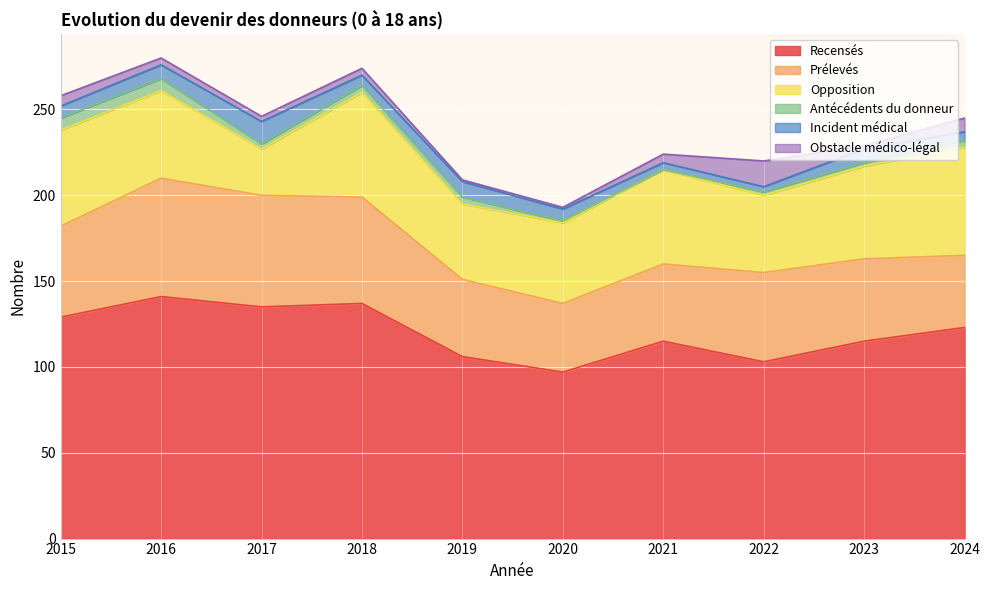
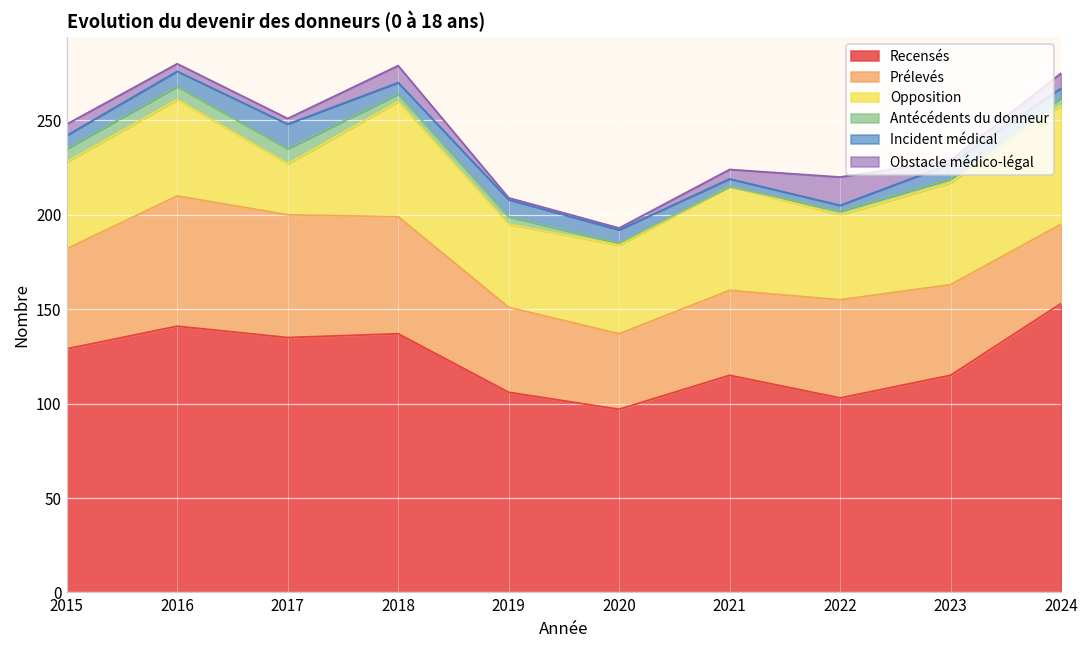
  {
    "Recensés": {
      "2015": 129,
      "2016": 141,
      "2017": 135,
      "2018": 137,
      "2019": 106,
      "2020": 97,
      "2021": 115,
      "2022": 103,
      "2023": 115,
-     "2024": 123
+     "2024": 153
    },
    "Prélevés": {
      "2015": 53,
      "2016": 69,
      "2017": 65,
      "2018": 62,
      "2019": 45,
      "2020": 40,
      "2021": 45,
      "2022": 52,
      "2023": 48,
      "2024": 42
    },
    "Opposition": {
-     "2015": 56,
+     "2015": 46,
      "2016": 51,
      "2017": 27,
      "2018": 61,
      "2019": 44,
      "2022": 45,
      "2023": 54,
      "2024": 63
    },
    "Antécédents du donneur": {
      "2015": 7,
      "2016": 7,
-     "2017": 3,
+     "2017": 8,
      "2018": 4,
      "2019": 4,
      "2022": 2,
      "2023": 2,
      "2024": 4
    },
    "Incident médical": {
      "2015": 7,
      "2016": 8,
      "2017": 13,
      "2018": 6,
      "2021": 4,
      "2022": 3,
      "2024": 5
    },
    "Obstacle médico-légal": {
      "2015": 6,
      "2016": 4,
      "2017": 3,
-     "2018": 4,
+     "2018": 9,
      "2021": 5,
      "2022": 15,
      "2024": 8
    }
  }
